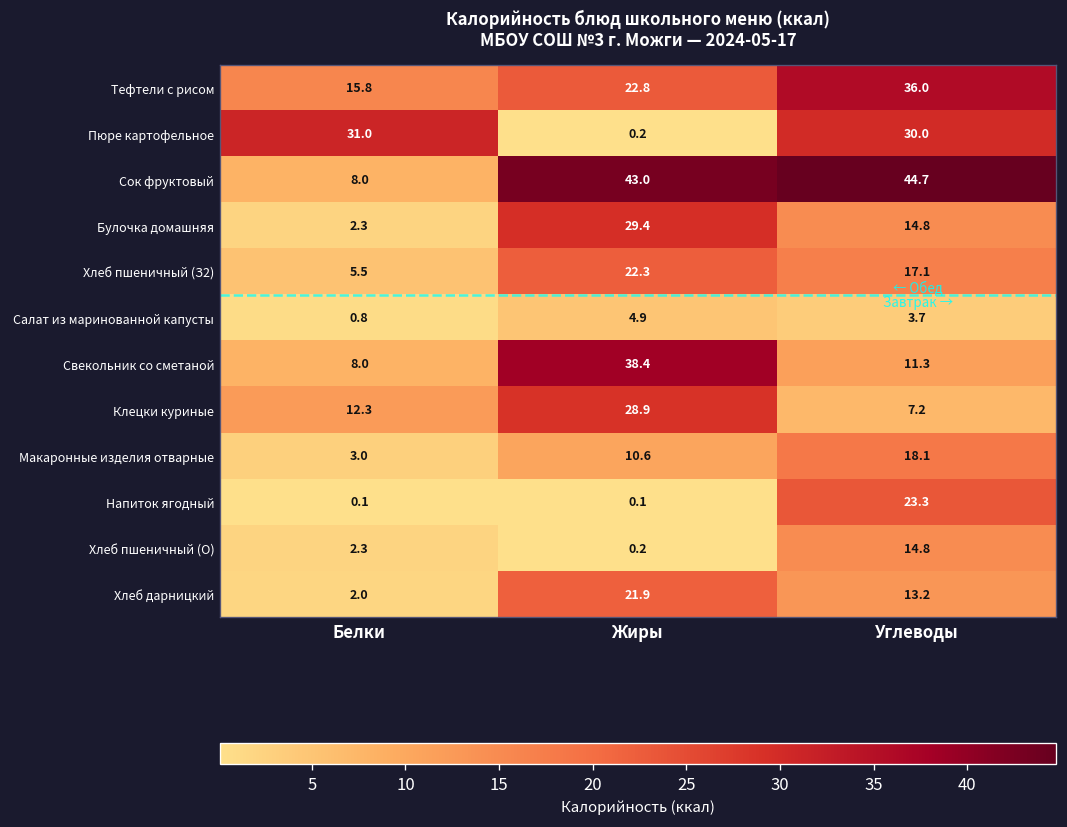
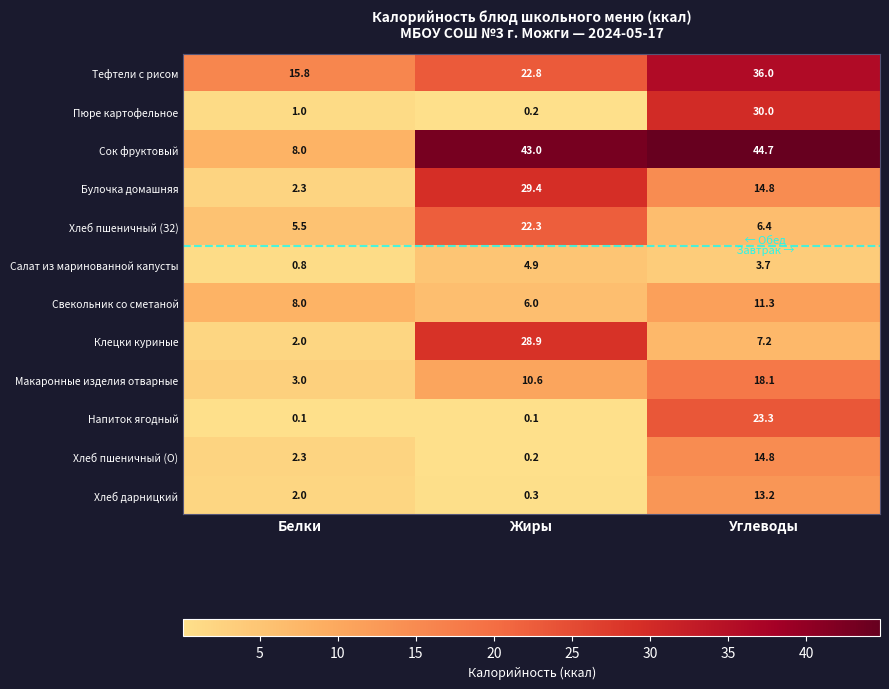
  {
    "Тефтели с рисом": {
      "Белки": 15.8,
      "Жиры": 22.8,
      "Углеводы": 36.0
    },
    "Пюре картофельное": {
-     "Белки": 31.0,
+     "Белки": 1.0,
      "Жиры": 0.2,
      "Углеводы": 30.0
    },
    "Сок фруктовый": {
      "Белки": 8.0,
      "Жиры": 43.0,
      "Углеводы": 44.7
    },
    "Булочка домашняя": {
      "Белки": 2.3,
      "Жиры": 29.4,
      "Углеводы": 14.8
    },
    "Хлеб пшеничный (З2)": {
      "Белки": 5.5,
      "Жиры": 22.3,
-     "Углеводы": 17.1
+     "Углеводы": 6.4
    },
    "Салат из маринованной капусты": {
      "Белки": 0.8,
      "Жиры": 4.9
    },
    "Свекольник со сметаной": {
      "Белки": 8.0,
-     "Жиры": 38.4,
+     "Жиры": 6.0,
      "Углеводы": 11.3
    },
    "Клецки куриные": {
-     "Белки": 12.3,
+     "Белки": 2.0,
      "Жиры": 28.9,
      "Углеводы": 7.2
    },
    "Макаронные изделия отварные": {
      "Белки": 3.0,
      "Жиры": 10.6,
      "Углеводы": 18.1
    },
    "Напиток ягодный": {
      "Белки": 0.1,
      "Жиры": 0.1,
      "Углеводы": 23.3
    },
    "Хлеб пшеничный (О)": {
      "Белки": 2.3,
      "Жиры": 0.2,
      "Углеводы": 14.8
    },
    "Хлеб дарницкий": {
      "Белки": 2.0,
-     "Жиры": 21.9,
+     "Жиры": 0.3,
      "Углеводы": 13.2
    }
  }
